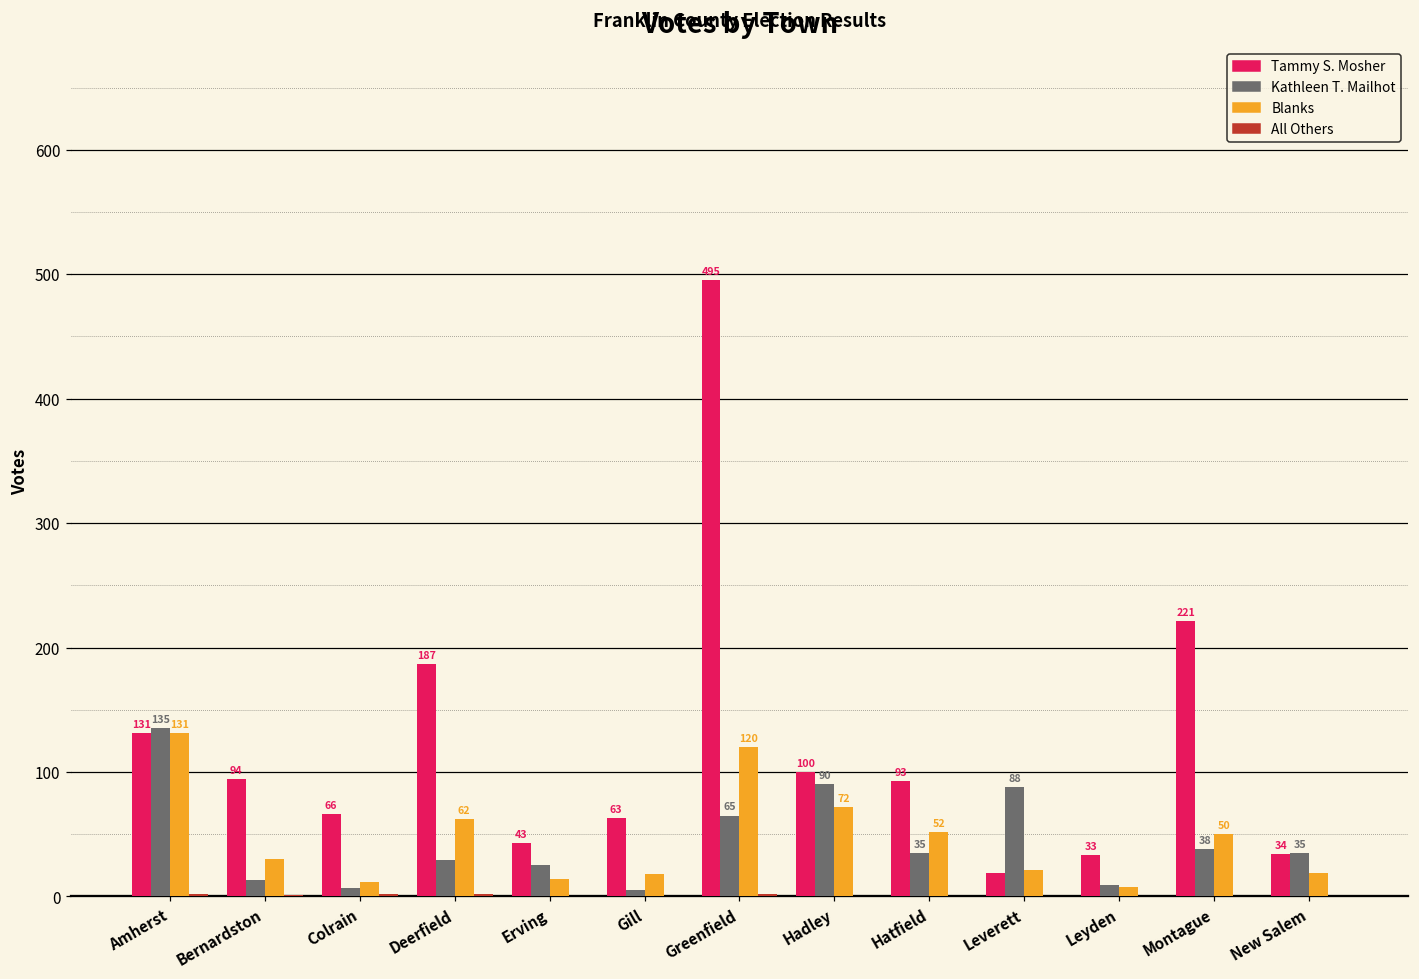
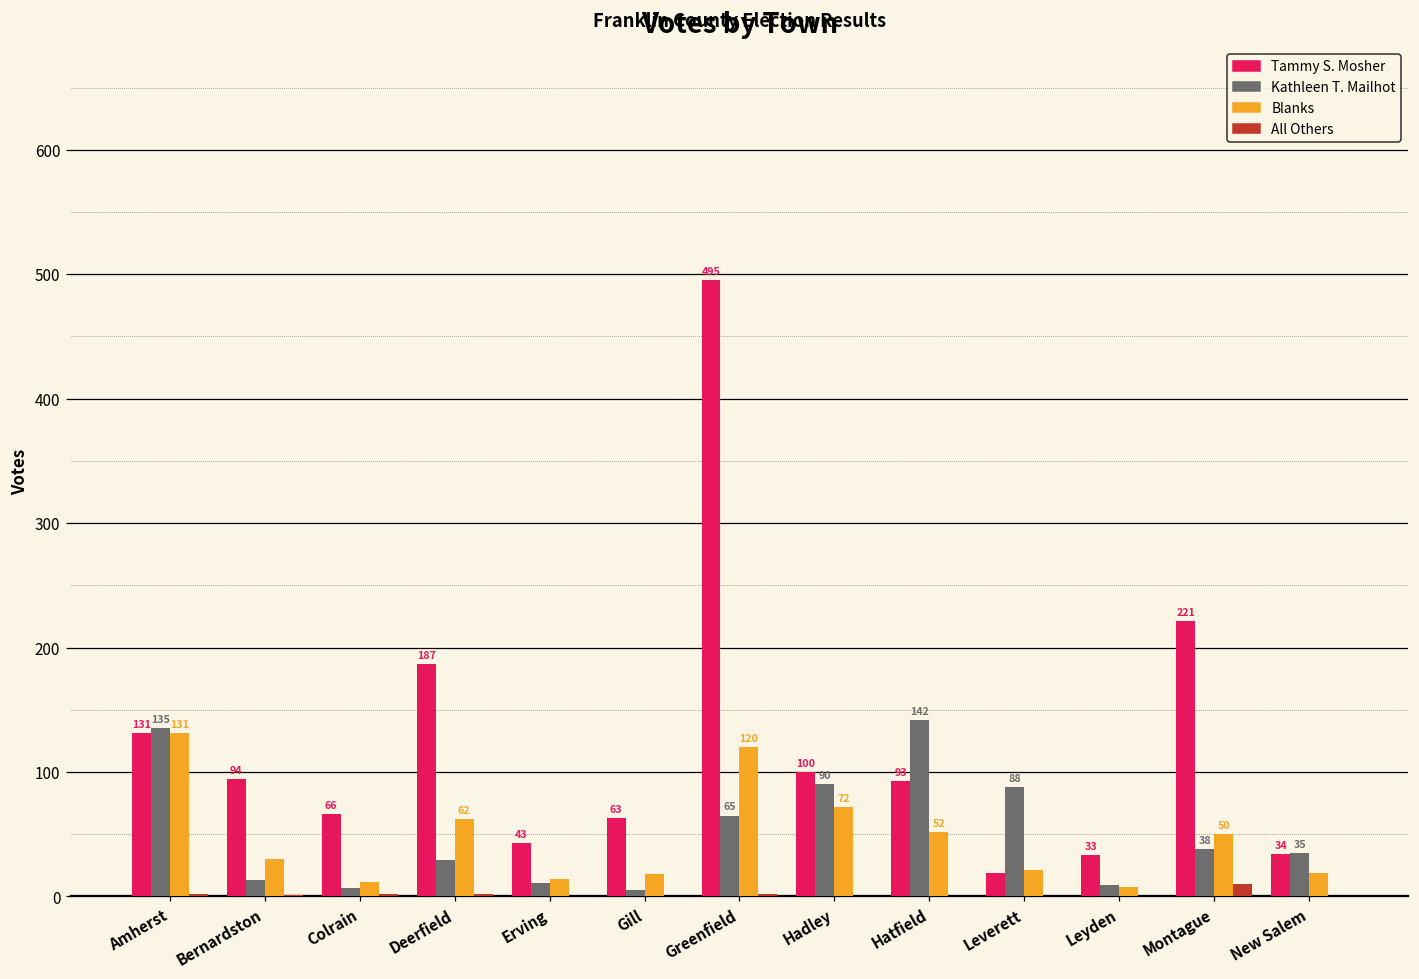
  {
    "Tammy S. Mosher": {
      "Amherst": 131,
      "Bernardston": 94,
      "Colrain": 66,
      "Deerfield": 187,
      "Erving": 43,
      "Gill": 63,
      "Greenfield": 495,
      "Hadley": 100,
      "Hatfield": 93,
      "Leyden": 33,
      "Montague": 221,
      "New Salem": 34
    },
    "Kathleen T. Mailhot": {
      "Amherst": 135,
-     "Erving": 25,
+     "Erving": 11,
      "Greenfield": 65,
      "Hadley": 90,
-     "Hatfield": 35,
+     "Hatfield": 142,
      "Leverett": 88,
      "Montague": 38,
      "New Salem": 35
    },
    "Blanks": {
      "Amherst": 131,
      "Deerfield": 62,
      "Greenfield": 120,
      "Hadley": 72,
      "Hatfield": 52,
      "Montague": 50
    },
    "All Others": {
      "Erving": 0,
      "Gill": 0,
      "Hadley": 0,
      "Hatfield": 0,
      "Leverett": 0,
      "Leyden": 0,
-     "Montague": 0,
+     "Montague": 10,
      "New Salem": 0
    }
  }
